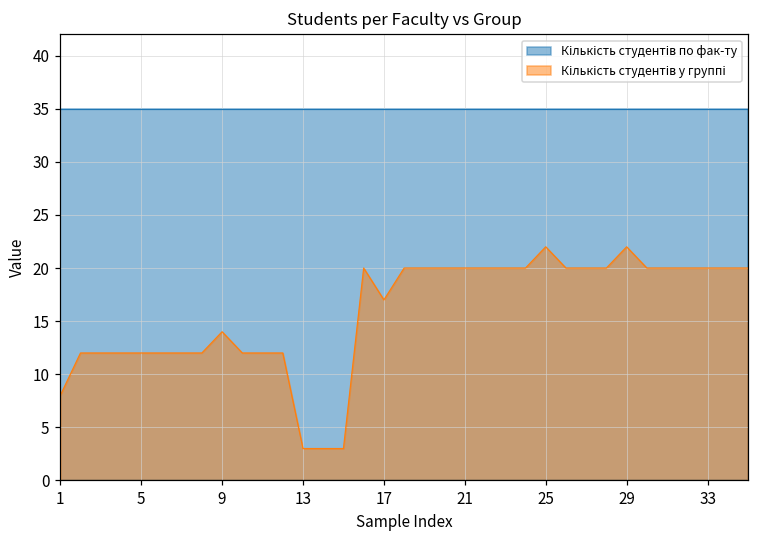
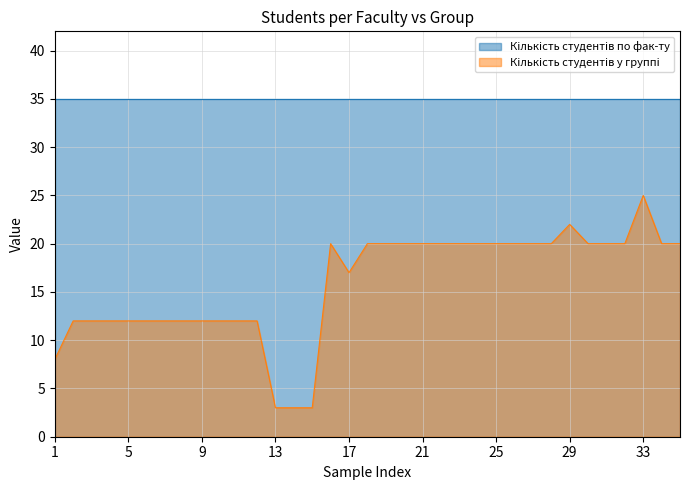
  {
    "Кількість студентів по фак-ту": {
      "1": 35,
      "5": 35,
      "9": 35,
      "13": 35,
      "17": 35,
      "21": 35,
      "25": 35,
      "29": 35,
      "33": 35
    },
    "Кількість студентів у группі": {
      "1": 8,
      "5": 12,
-     "9": 14,
+     "9": 12,
      "13": 3,
      "17": 17,
      "21": 20,
-     "25": 22,
+     "25": 20,
      "29": 22,
-     "33": 20
+     "33": 25
    }
  }
